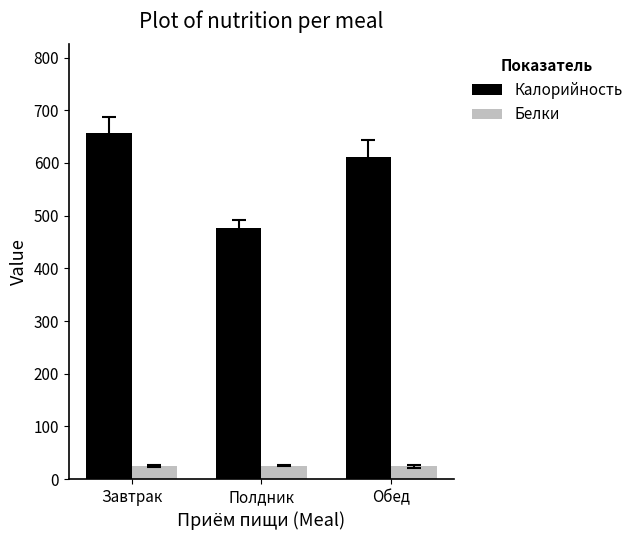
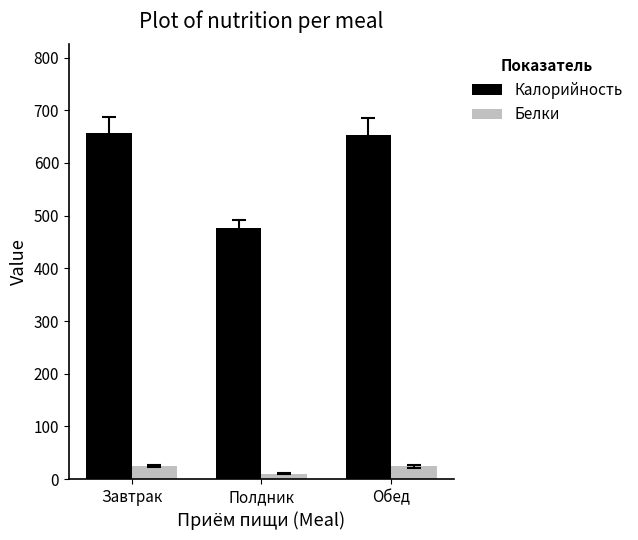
  {
    "Калорийность": {
      "Завтрак": 660,
      "Полдник": 480,
-     "Обед": 610
+     "Обед": 650
    },
    "Белки": {
      "Завтрак": 20,
-     "Полдник": 30,
+     "Полдник": 10,
      "Обед": 20
    }
  }
